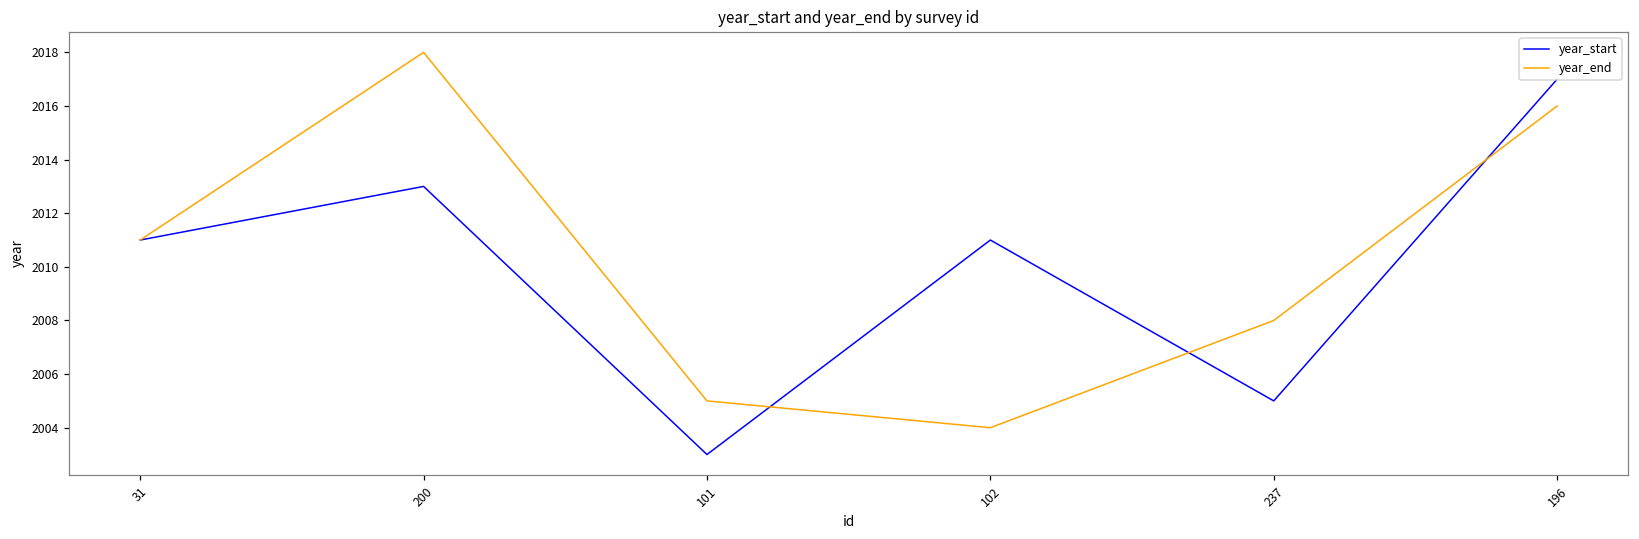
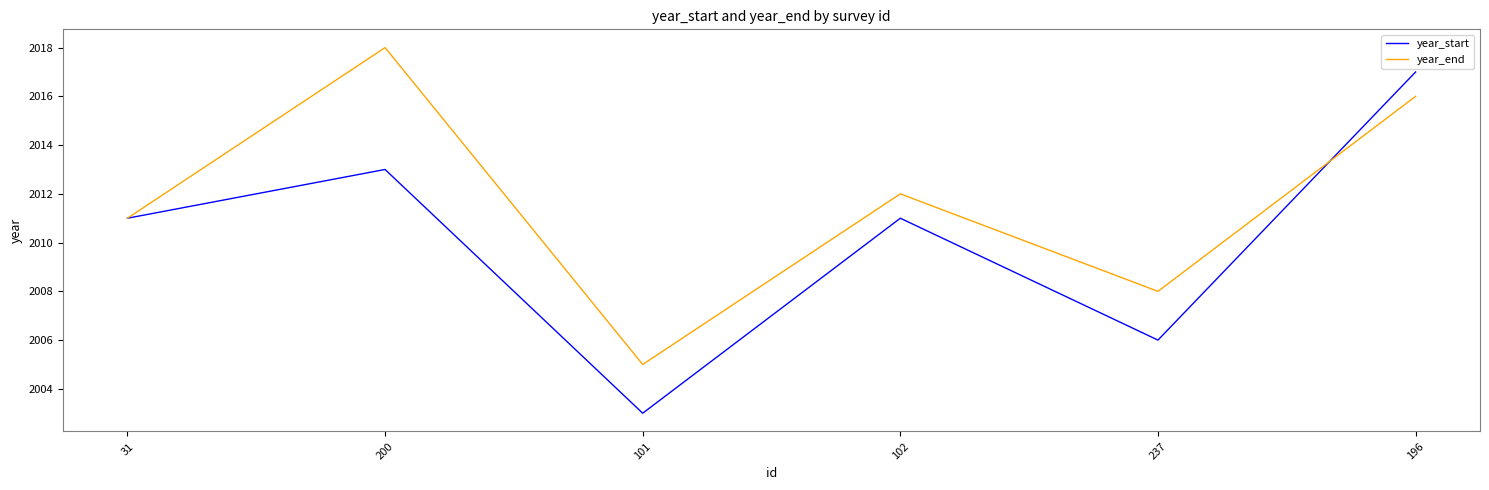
  {
    "year_start": {
      "200": 2013,
      "101": 2003,
      "102": 2011,
-     "237": 2005,
+     "237": 2006,
      "196": 2017
    },
    "year_end": {
      "200": 2018,
      "101": 2005,
-     "102": 2004,
+     "102": 2012,
      "237": 2008,
      "196": 2016
    }
  }
